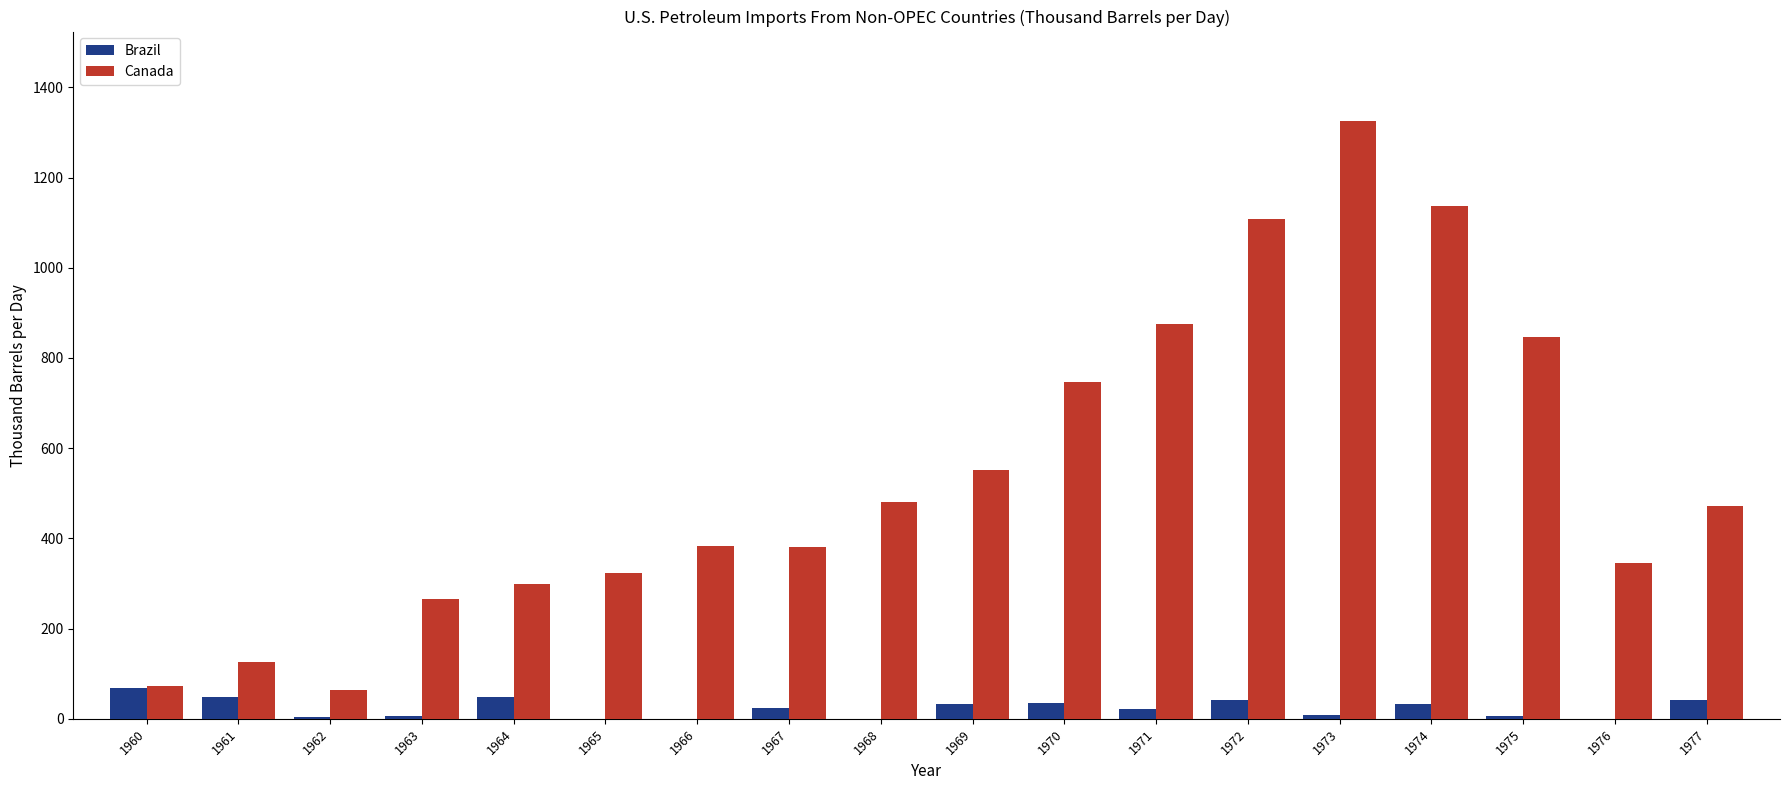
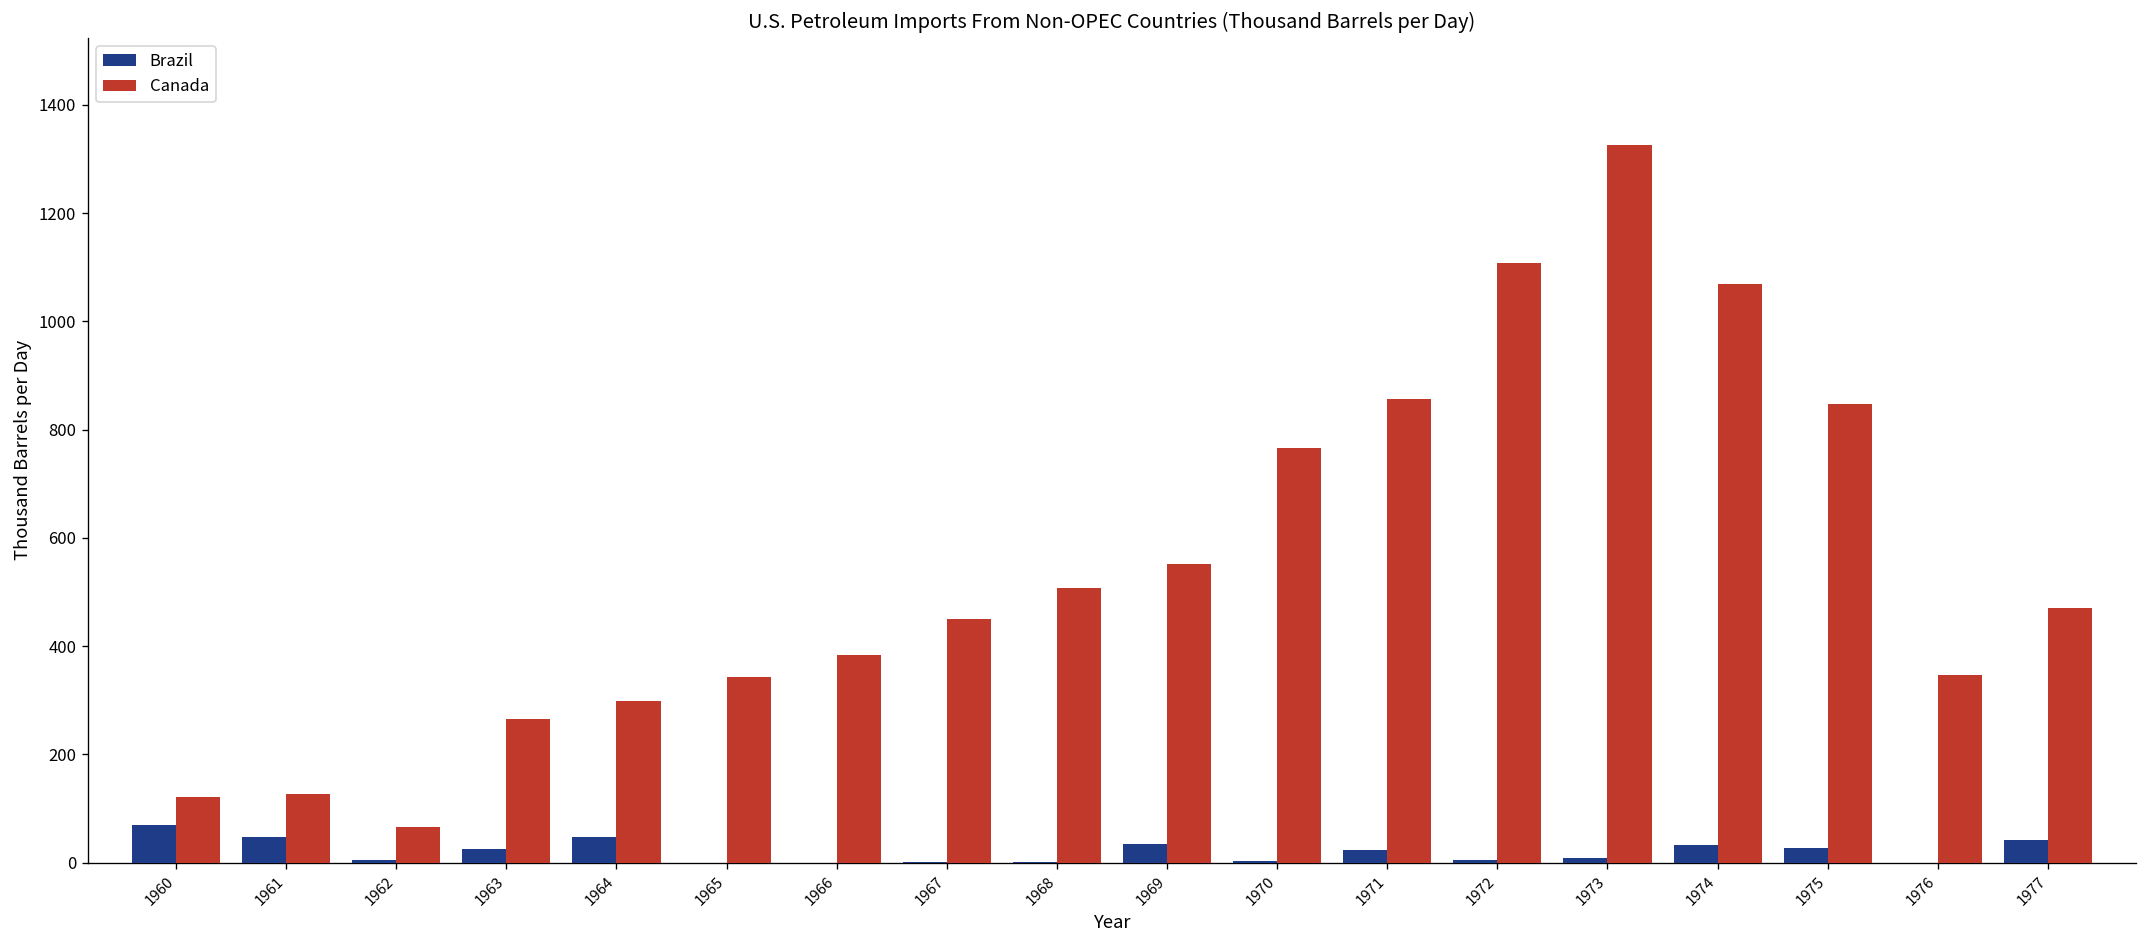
  {
    "Brazil": {
      "1960": 70,
      "1961": 50,
-     "1963": 10,
+     "1963": 20,
      "1964": 50,
      "1965": 0,
      "1966": 0,
-     "1967": 20,
+     "1967": 0,
      "1969": 30,
-     "1970": 30,
+     "1970": 0,
      "1971": 20,
-     "1972": 40,
+     "1972": 0,
      "1973": 10,
      "1974": 30,
-     "1975": 10,
+     "1975": 30,
      "1976": 0,
      "1977": 40
    },
    "Canada": {
-     "1960": 70,
+     "1960": 120,
      "1961": 130,
      "1962": 60,
      "1963": 270,
      "1964": 300,
-     "1965": 320,
+     "1965": 340,
      "1966": 380,
-     "1967": 380,
-     "1968": 480,
+     "1967": 450,
+     "1968": 510,
      "1969": 550,
-     "1970": 750,
-     "1971": 880,
+     "1970": 770,
+     "1971": 860,
      "1972": 1110,
      "1973": 1320,
-     "1974": 1140,
+     "1974": 1070,
      "1975": 850,
      "1976": 350,
      "1977": 470
    }
  }
